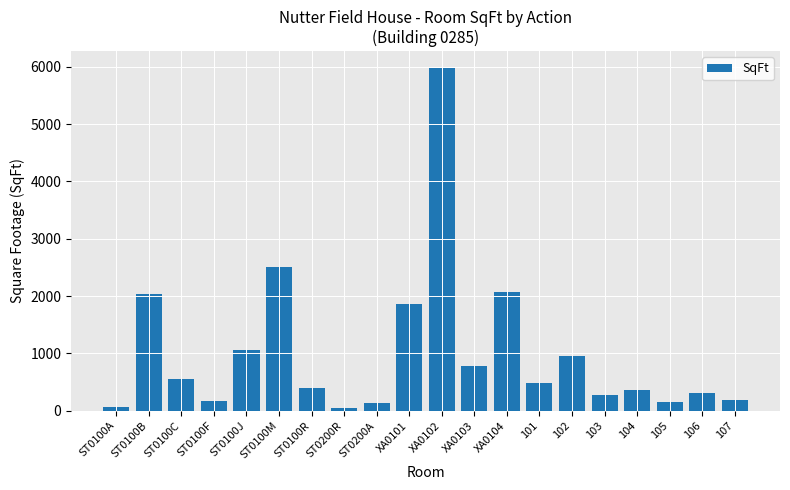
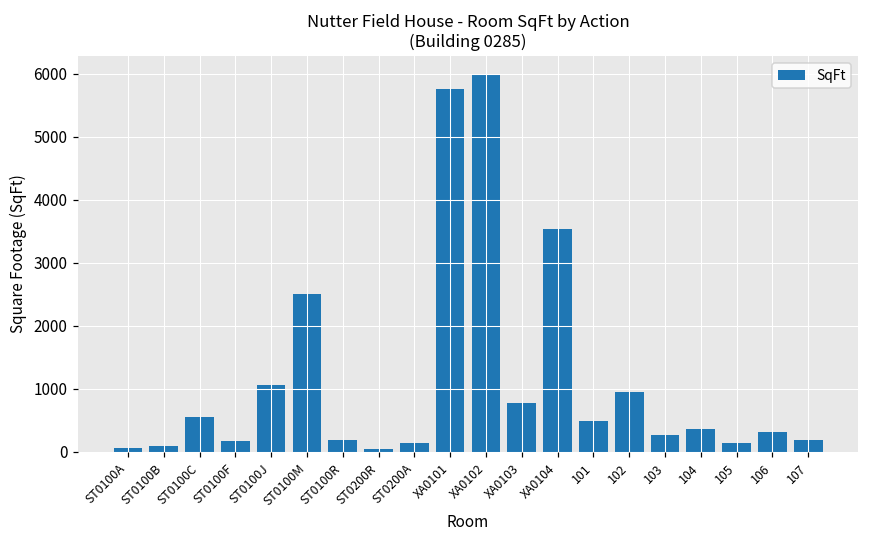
  {
    "ST0100A": 100,
-   "ST0100B": 2000,
+   "ST0100B": 100,
    "ST0100C": 500,
    "ST0100F": 200,
    "ST0100J": 1100,
    "ST0100M": 2500,
-   "ST0100R": 400,
+   "ST0100R": 200,
    "ST0200A": 100,
-   "XA0101": 1900,
+   "XA0101": 5700,
    "XA0102": 6000,
    "XA0103": 800,
-   "XA0104": 2100,
+   "XA0104": 3500,
    "101": 500,
    "102": 1000,
    "103": 300,
    "104": 400,
    "105": 100,
    "106": 300,
    "107": 200
  }
